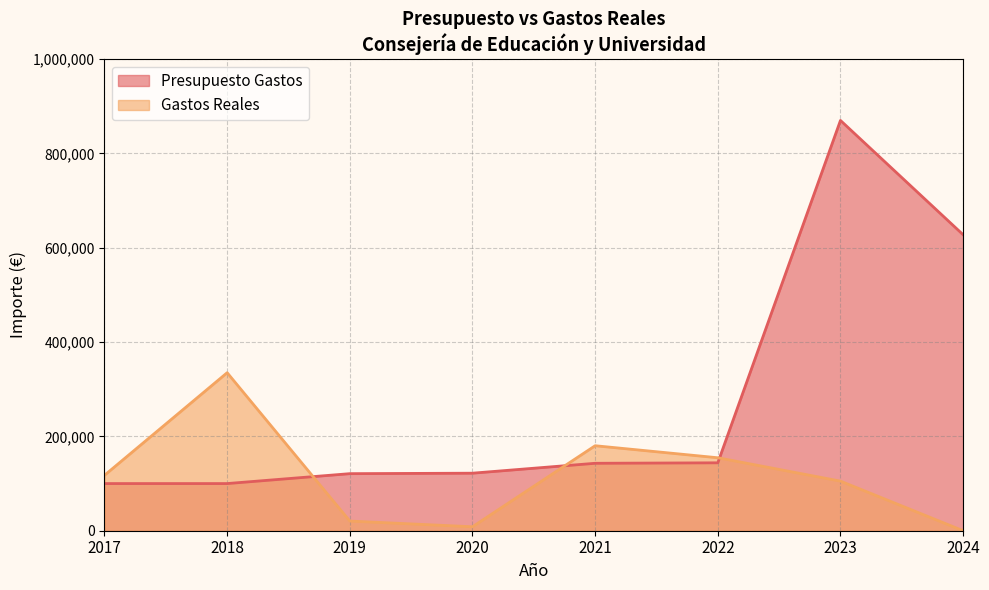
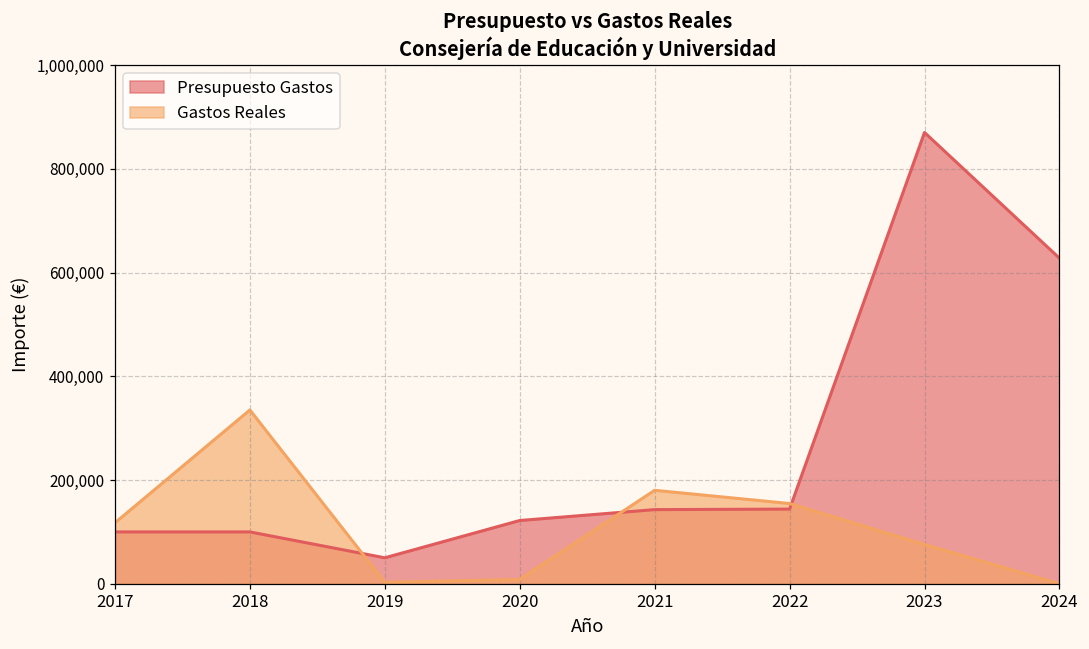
  {
    "Presupuesto Gastos": {
      "2017": "100,000",
      "2018": "100,000",
-     "2019": "120,000",
+     "2019": "50,000",
      "2020": "120,000",
      "2021": "140,000",
      "2022": "140,000",
      "2023": "870,000",
      "2024": "630,000"
    },
    "Gastos Reales": {
      "2017": "120,000",
      "2018": "340,000",
-     "2019": "20,000",
+     "2019": "0",
      "2020": "10,000",
      "2021": "180,000",
      "2022": "150,000",
-     "2023": "110,000",
+     "2023": "80,000",
      "2024": "0"
    }
  }
